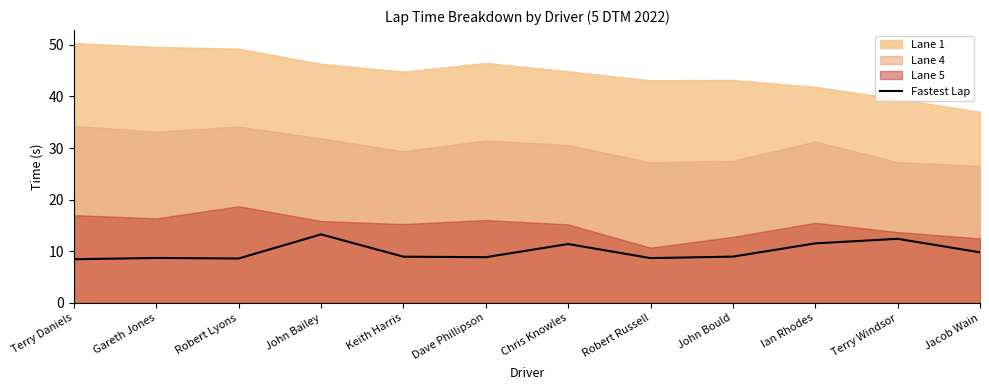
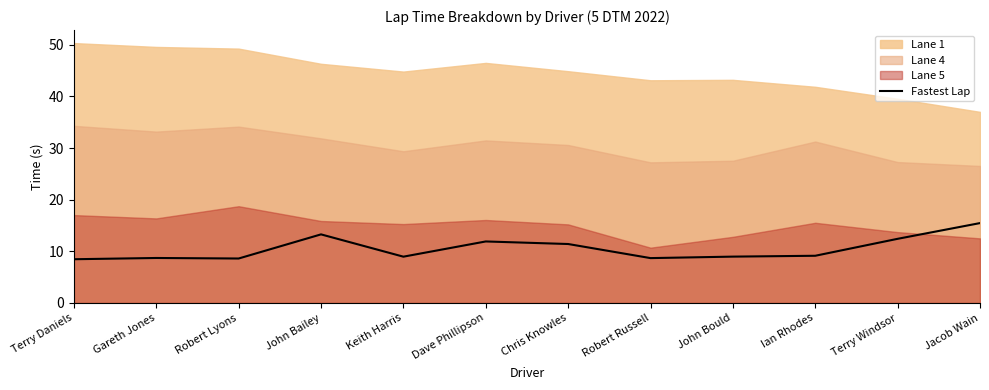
  {
    "Fastest Lap": {
      "Terry Daniels": 8,
      "Gareth Jones": 9,
      "Robert Lyons": 9,
      "John Bailey": 13,
      "Keith Harris": 9,
-     "Dave Phillipson": 9,
+     "Dave Phillipson": 12,
      "Chris Knowles": 11,
      "Robert Russell": 9,
      "John Bould": 9,
-     "Ian Rhodes": 12,
+     "Ian Rhodes": 9,
      "Terry Windsor": 12,
-     "Jacob Wain": 10
+     "Jacob Wain": 15
    },
    "Lane 5": {
      "Terry Daniels": 17,
      "Gareth Jones": 16,
      "Robert Lyons": 19,
      "John Bailey": 16,
      "Keith Harris": 15,
      "Dave Phillipson": 16,
      "Chris Knowles": 15,
      "Robert Russell": 11,
      "John Bould": 13,
      "Ian Rhodes": 16,
      "Terry Windsor": 14,
      "Jacob Wain": 13
    }
  }
